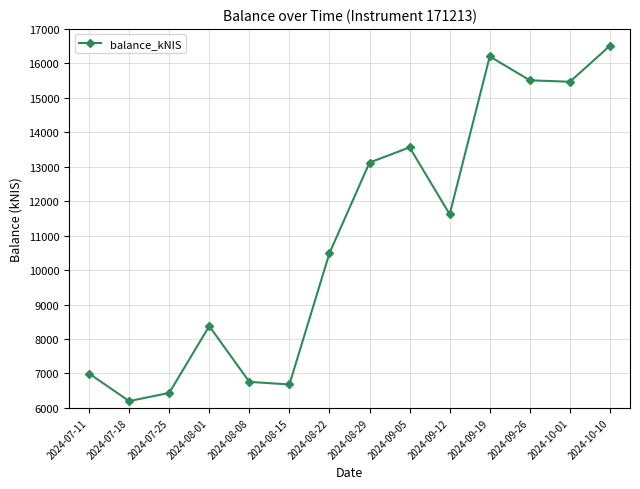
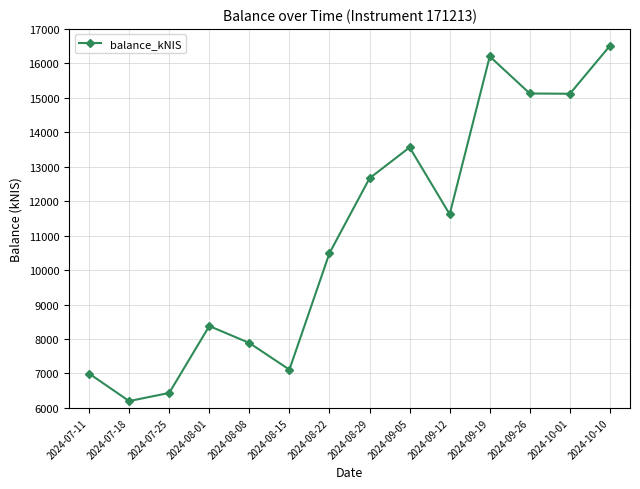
  {
    "2024-07-11": 7000,
    "2024-07-18": 6200,
    "2024-07-25": 6400,
    "2024-08-01": 8400,
-   "2024-08-08": 6800,
-   "2024-08-15": 6700,
+   "2024-08-08": 7900,
+   "2024-08-15": 7100,
    "2024-08-22": 10500,
-   "2024-08-29": 13100,
+   "2024-08-29": 12700,
    "2024-09-05": 13600,
    "2024-09-12": 11600,
    "2024-09-19": 16200,
-   "2024-09-26": 15500,
-   "2024-10-01": 15500,
+   "2024-09-26": 15100,
+   "2024-10-01": 15100,
    "2024-10-10": 16500
  }
